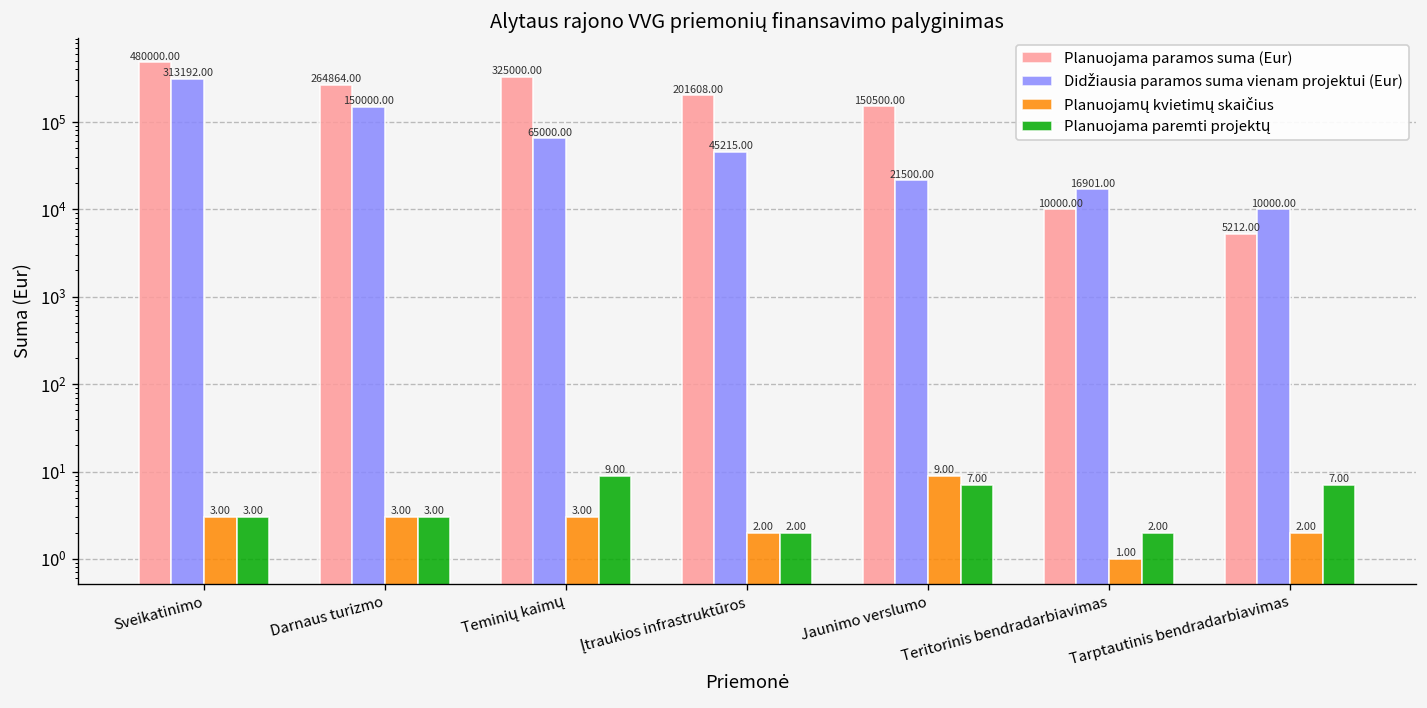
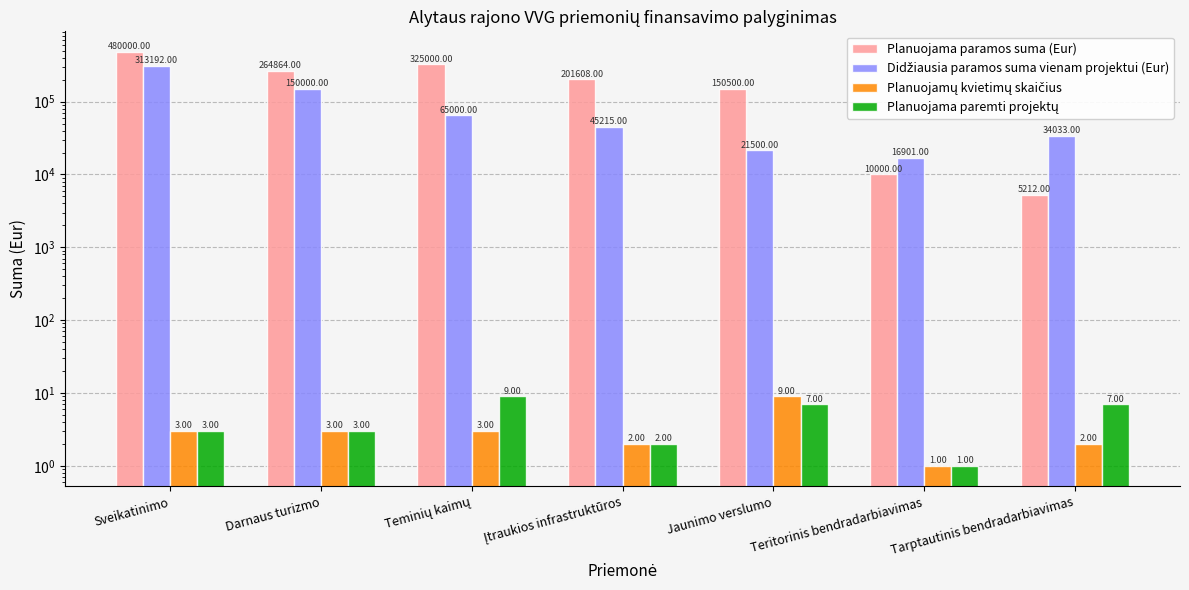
  {
    "Planuojama paramos suma (Eur)": {
      "Sveikatinimo": 480000.00,
      "Darnaus turizmo": 264864.00,
      "Teminių kaimų": 325000.00,
      "Įtraukios infrastruktūros": 201608.00,
      "Jaunimo verslumo": 150500.00,
      "Teritorinis bendradarbiavimas": 10000.00,
      "Tarptautinis bendradarbiavimas": 5212.00
    },
    "Didžiausia paramos suma vienam projektui (Eur)": {
      "Sveikatinimo": 313192.00,
      "Darnaus turizmo": 150000.00,
      "Teminių kaimų": 65000.00,
      "Įtraukios infrastruktūros": 45215.00,
      "Jaunimo verslumo": 21500.00,
      "Teritorinis bendradarbiavimas": 16901.00,
-     "Tarptautinis bendradarbiavimas": 10000.00
+     "Tarptautinis bendradarbiavimas": 34033.00
    },
    "Planuojamų kvietimų skaičius": {
      "Sveikatinimo": 3.00,
      "Darnaus turizmo": 3.00,
      "Teminių kaimų": 3.00,
      "Įtraukios infrastruktūros": 2.00,
      "Jaunimo verslumo": 9.00,
      "Teritorinis bendradarbiavimas": 1.00,
      "Tarptautinis bendradarbiavimas": 2.00
    },
    "Planuojama paremti projektų": {
      "Sveikatinimo": 3.00,
      "Darnaus turizmo": 3.00,
      "Teminių kaimų": 9.00,
      "Įtraukios infrastruktūros": 2.00,
      "Jaunimo verslumo": 7.00,
-     "Teritorinis bendradarbiavimas": 2.00,
+     "Teritorinis bendradarbiavimas": 1.00,
      "Tarptautinis bendradarbiavimas": 7.00
    }
  }
